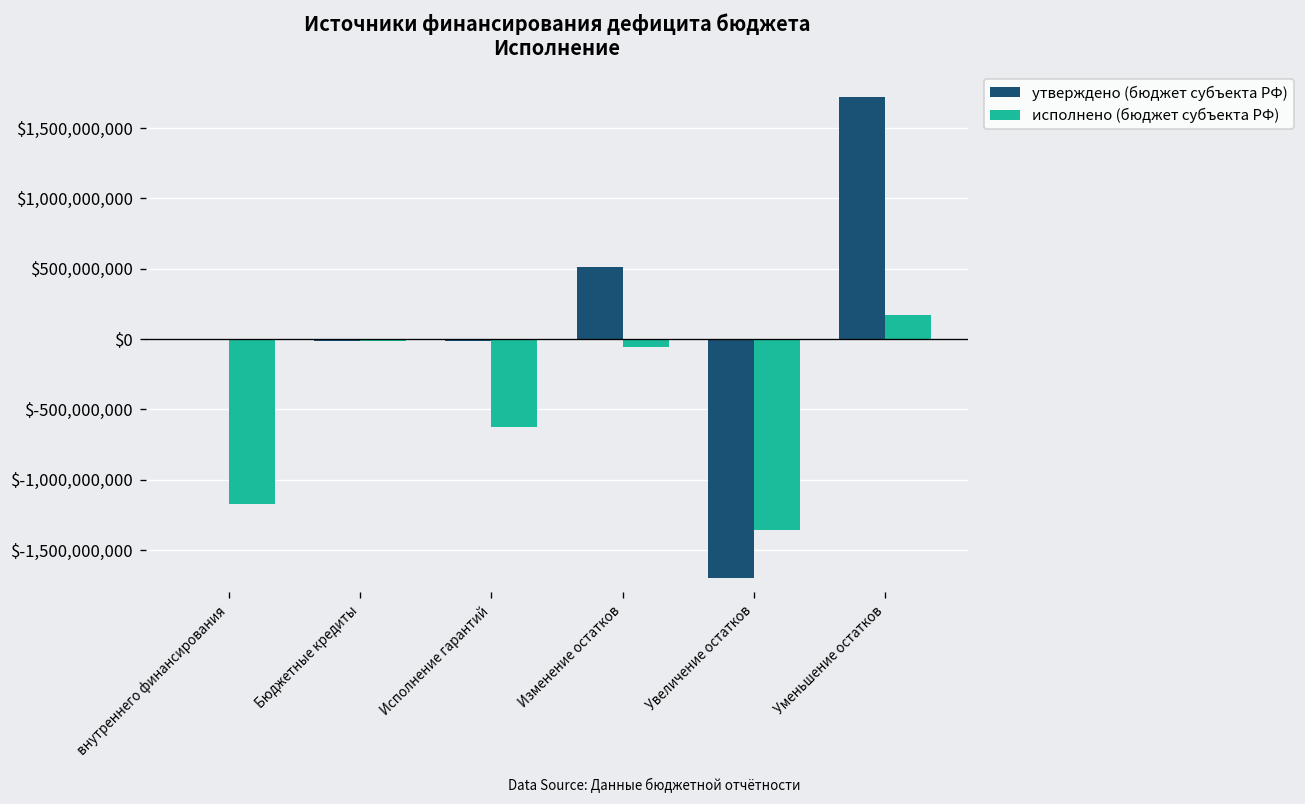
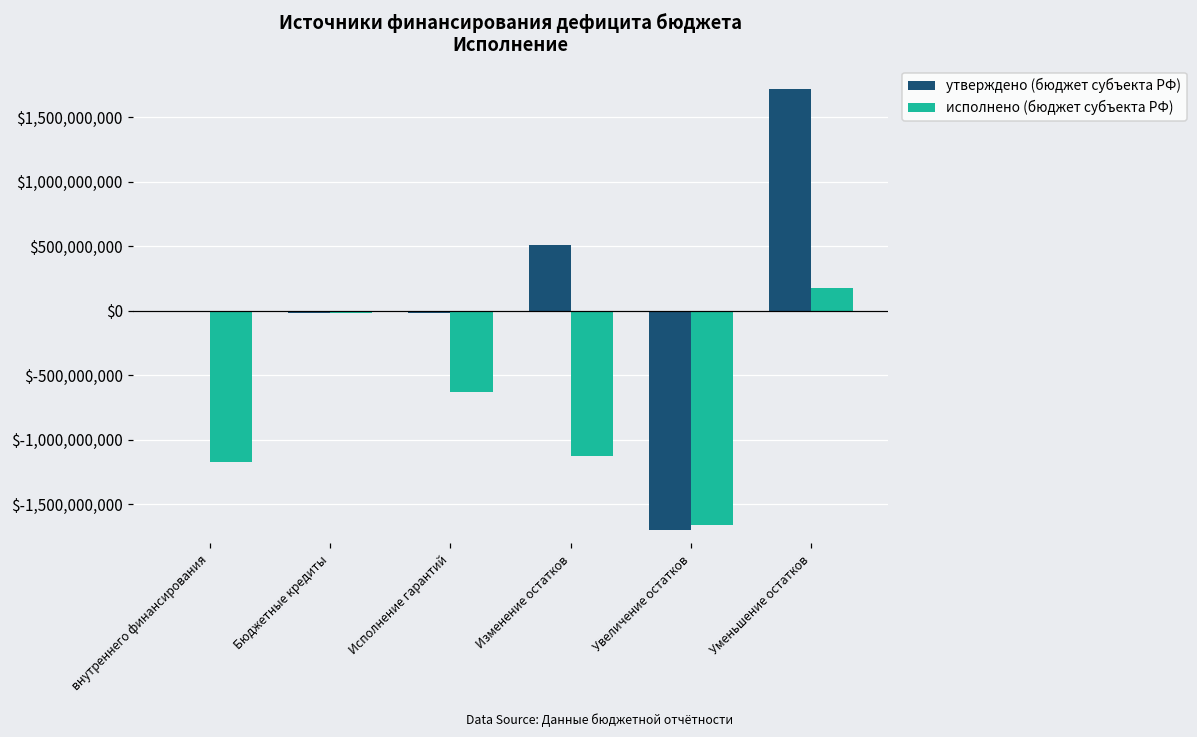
  {
    "утверждено (бюджет субъекта РФ)": {
      "Изменение остатков": "$510,000,000",
      "Увеличение остатков": "$-1,700,000,000",
      "Уменьшение остатков": "$1,720,000,000"
    },
    "исполнено (бюджет субъекта РФ)": {
      "внутреннего финансирования": "$-1,170,000,000",
      "Исполнение гарантий": "$-630,000,000",
-     "Изменение остатков": "$-60,000,000",
-     "Увеличение остатков": "$-1,360,000,000",
+     "Изменение остатков": "$-1,130,000,000",
+     "Увеличение остатков": "$-1,660,000,000",
      "Уменьшение остатков": "$170,000,000"
    }
  }
